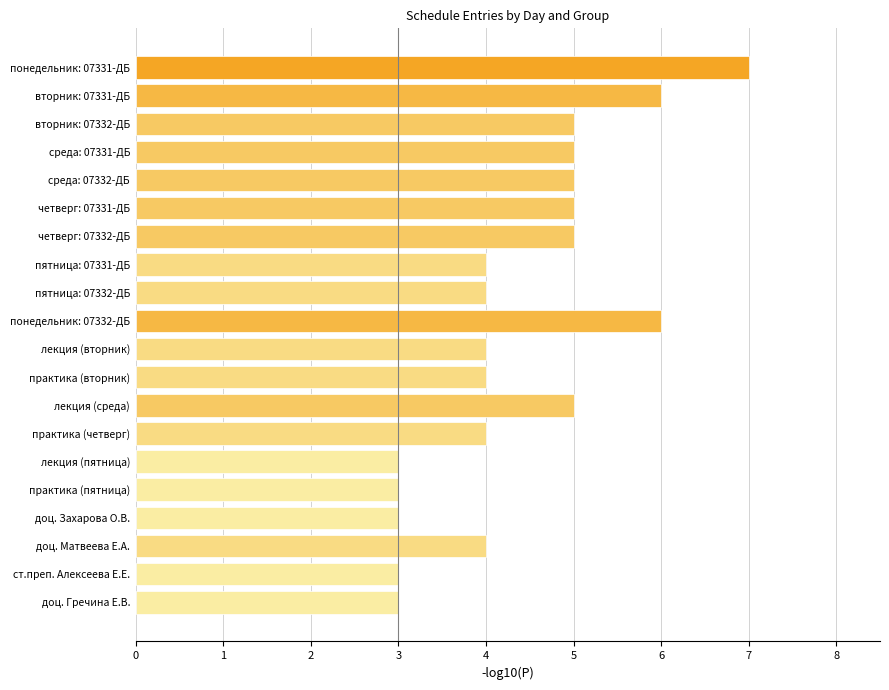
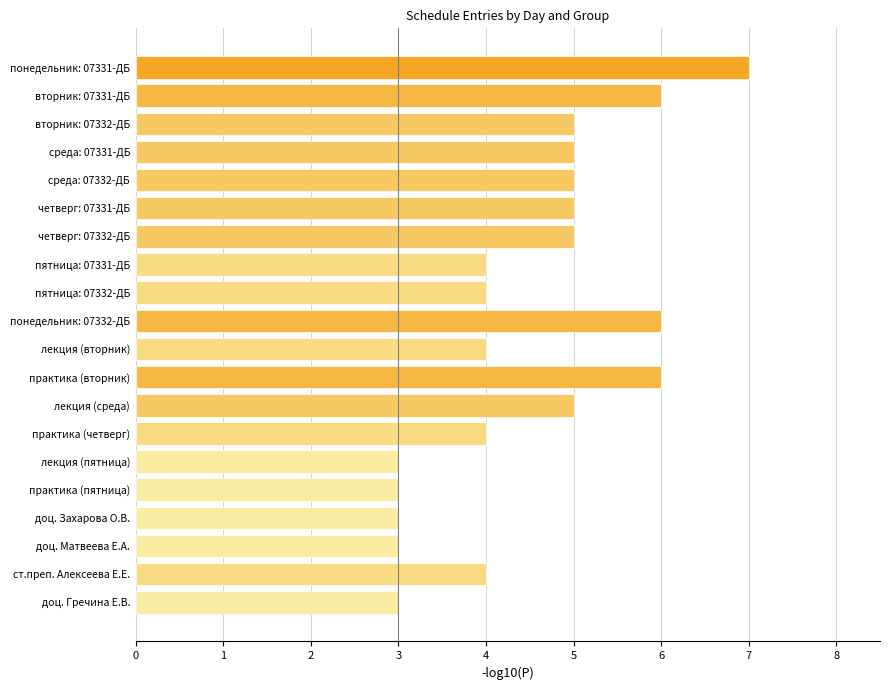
  {
    "понедельник: 07331-ДБ": 7,
    "вторник: 07331-ДБ": 6,
    "вторник: 07332-ДБ": 5,
    "среда: 07331-ДБ": 5,
    "среда: 07332-ДБ": 5,
    "четверг: 07331-ДБ": 5,
    "четверг: 07332-ДБ": 5,
    "пятница: 07331-ДБ": 4,
    "пятница: 07332-ДБ": 4,
    "понедельник: 07332-ДБ": 6,
    "лекция (вторник)": 4,
-   "практика (вторник)": 4,
+   "практика (вторник)": 6,
    "лекция (среда)": 5,
    "практика (четверг)": 4,
    "лекция (пятница)": 3,
    "практика (пятница)": 3,
    "доц. Захарова О.В.": 3,
-   "доц. Матвеева Е.А.": 4,
-   "ст.преп. Алексеева Е.Е.": 3,
+   "доц. Матвеева Е.А.": 3,
+   "ст.преп. Алексеева Е.Е.": 4,
    "доц. Гречина Е.В.": 3
  }
